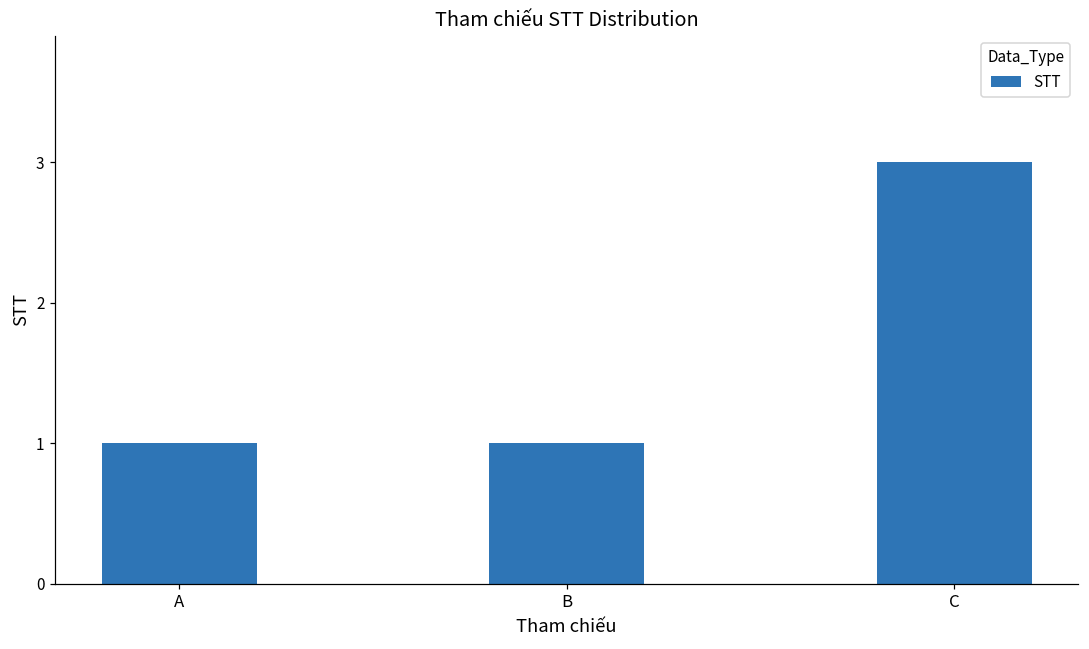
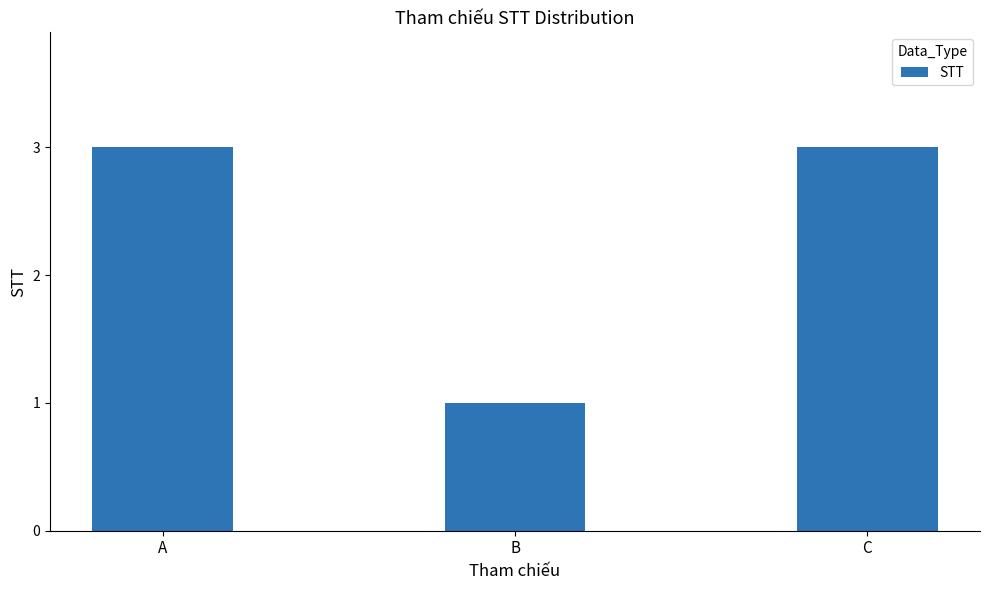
  {
-   "A": 1,
+   "A": 3,
    "B": 1,
    "C": 3
  }
